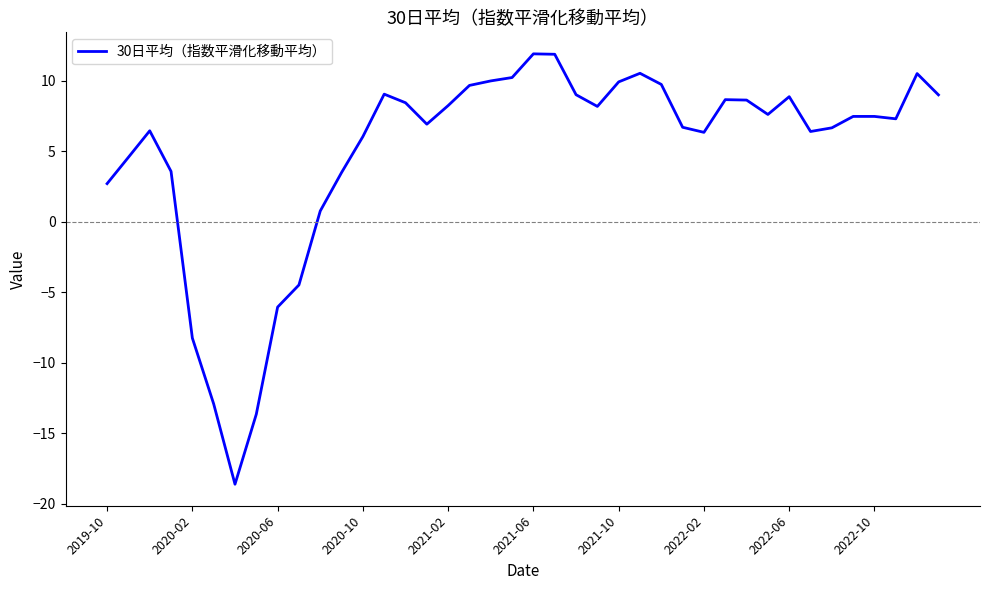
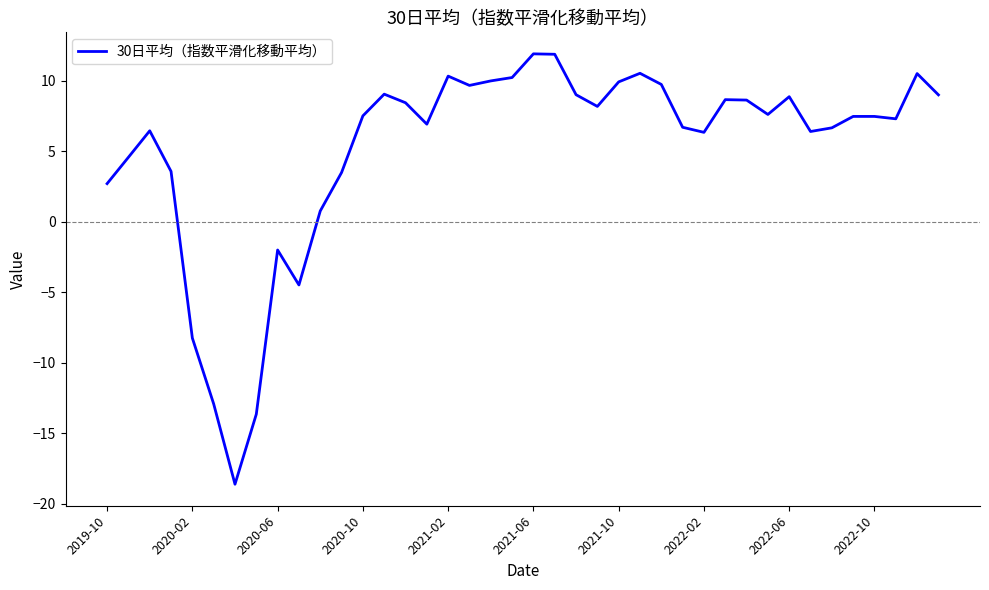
  {
    "2019-10": 2.7,
    "2020-02": -8.3,
-   "2020-06": -6.1,
-   "2020-10": 6.0,
-   "2021-02": 8.2,
+   "2020-06": -2.0,
+   "2020-10": 7.5,
+   "2021-02": 10.3,
    "2021-06": 11.9,
    "2021-10": 9.9,
    "2022-02": 6.3,
    "2022-06": 8.9,
    "2022-10": 7.5
  }
